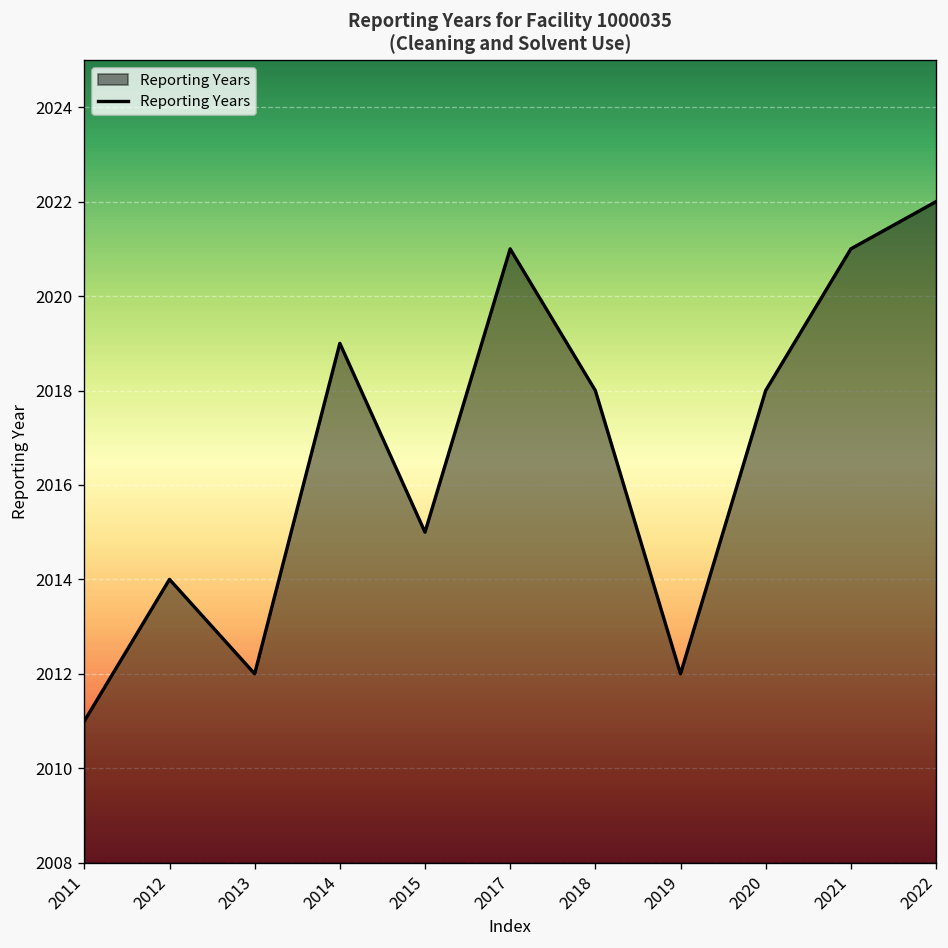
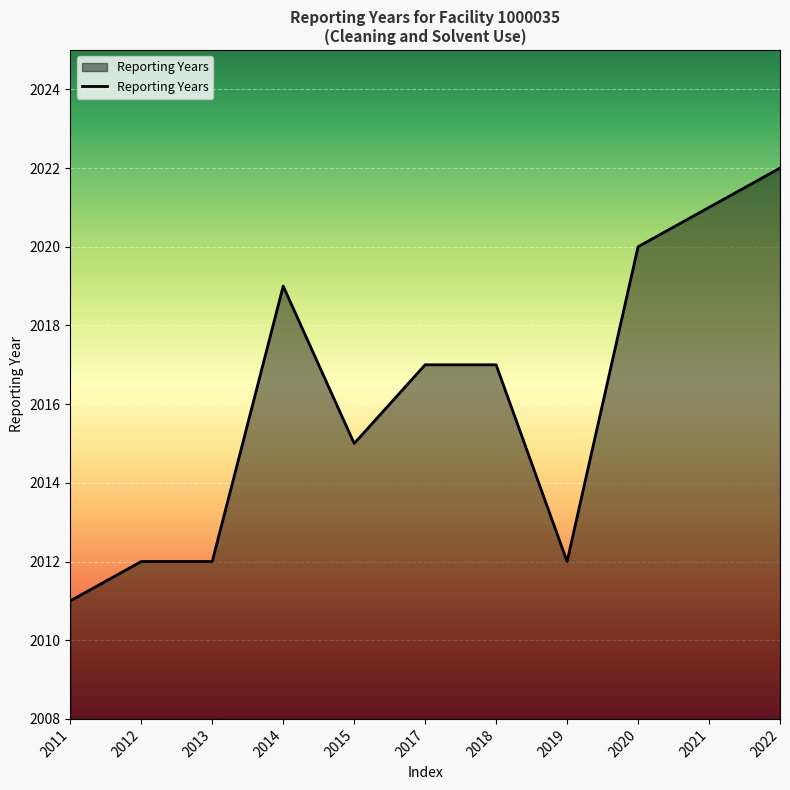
  {
    "2011": 2011,
-   "2012": 2014,
+   "2012": 2012,
    "2013": 2012,
    "2014": 2019,
    "2015": 2015,
-   "2017": 2021,
-   "2018": 2018,
+   "2017": 2017,
+   "2018": 2017,
    "2019": 2012,
-   "2020": 2018,
+   "2020": 2020,
    "2021": 2021,
    "2022": 2022
  }
